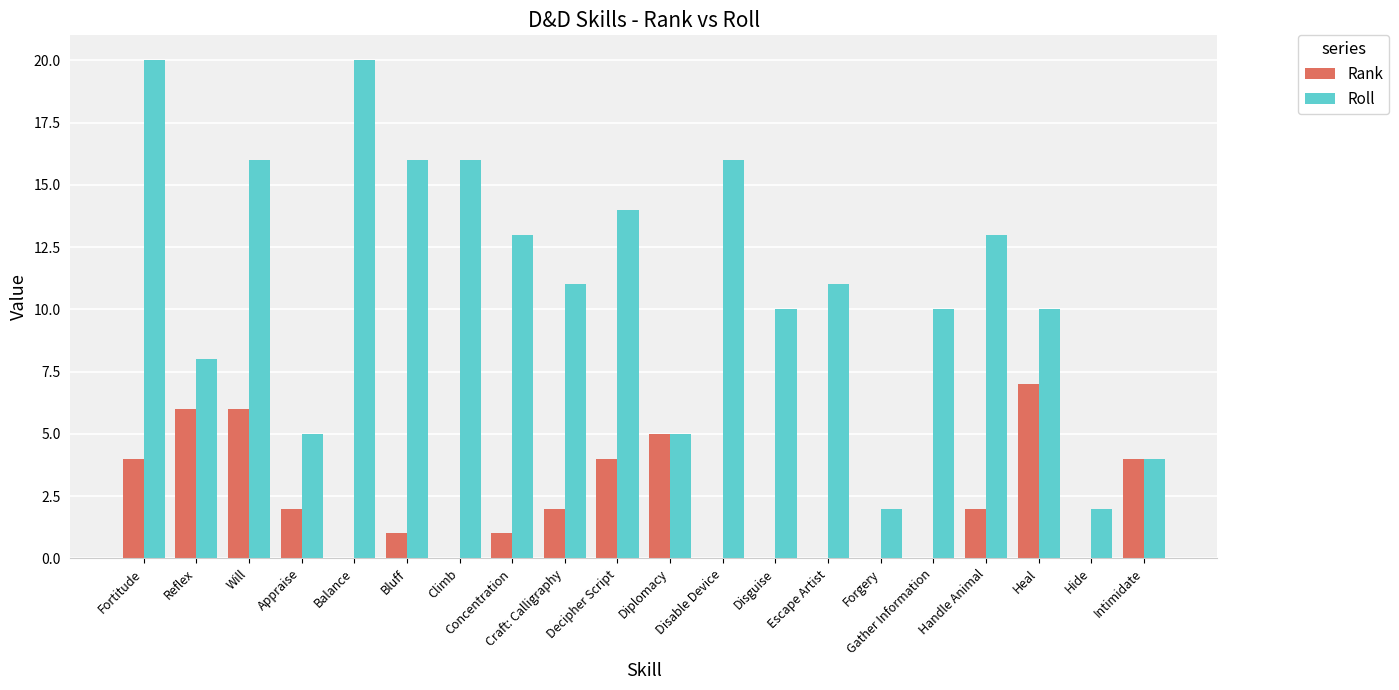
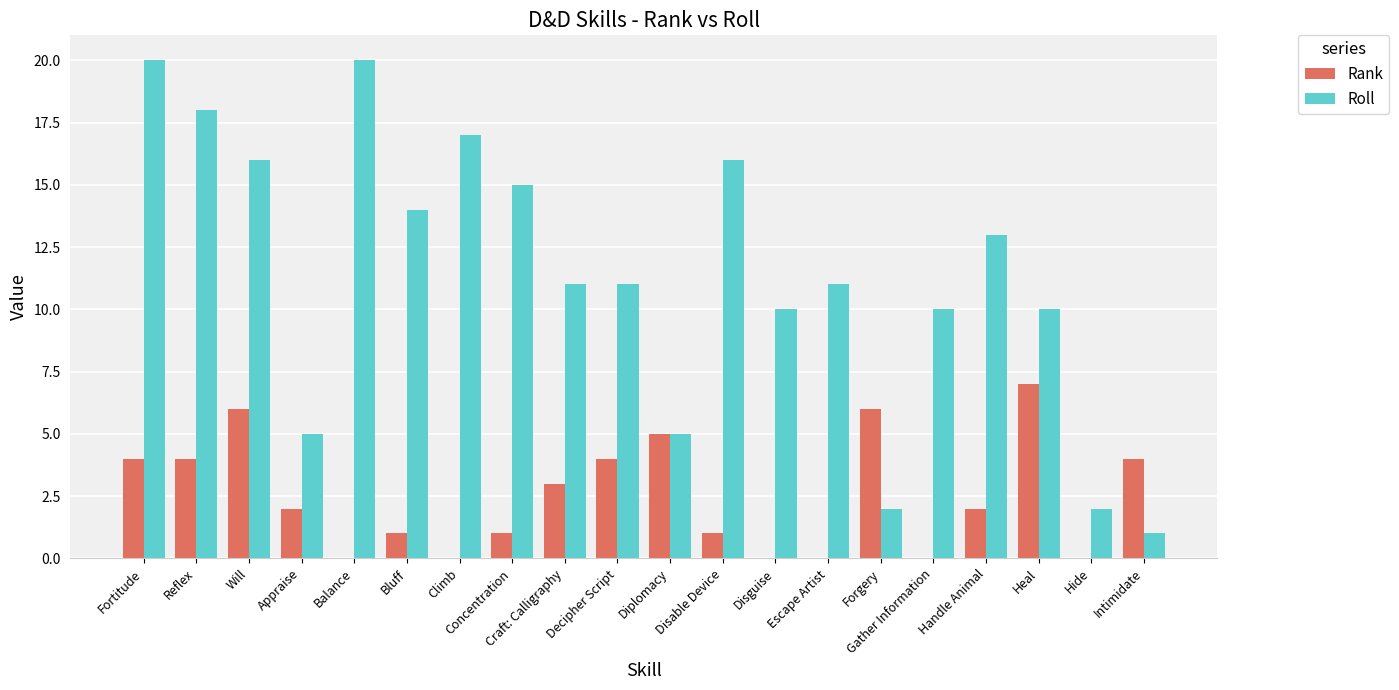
  {
    "Rank": {
      "Fortitude": 4,
-     "Reflex": 6,
+     "Reflex": 4,
      "Will": 6,
      "Appraise": 2,
      "Balance": 0,
      "Bluff": 1,
      "Climb": 0,
      "Concentration": 1,
-     "Craft: Calligraphy": 2,
+     "Craft: Calligraphy": 3,
      "Decipher Script": 4,
      "Diplomacy": 5,
-     "Disable Device": 0,
+     "Disable Device": 1,
      "Disguise": 0,
      "Escape Artist": 0,
-     "Forgery": 0,
+     "Forgery": 6,
      "Gather Information": 0,
      "Handle Animal": 2,
      "Heal": 7,
      "Hide": 0,
      "Intimidate": 4
    },
    "Roll": {
      "Fortitude": 20,
-     "Reflex": 8,
+     "Reflex": 18,
      "Will": 16,
      "Appraise": 5,
      "Balance": 20,
-     "Bluff": 16,
-     "Climb": 16,
-     "Concentration": 13,
+     "Bluff": 14,
+     "Climb": 17,
+     "Concentration": 15,
      "Craft: Calligraphy": 11,
-     "Decipher Script": 14,
+     "Decipher Script": 11,
      "Diplomacy": 5,
      "Disable Device": 16,
      "Disguise": 10,
      "Escape Artist": 11,
      "Forgery": 2,
      "Gather Information": 10,
      "Handle Animal": 13,
      "Heal": 10,
      "Hide": 2,
-     "Intimidate": 4
+     "Intimidate": 1
    }
  }
